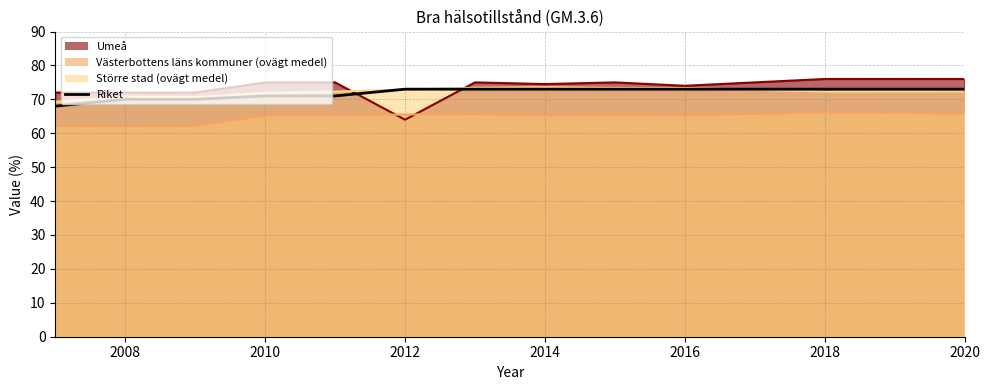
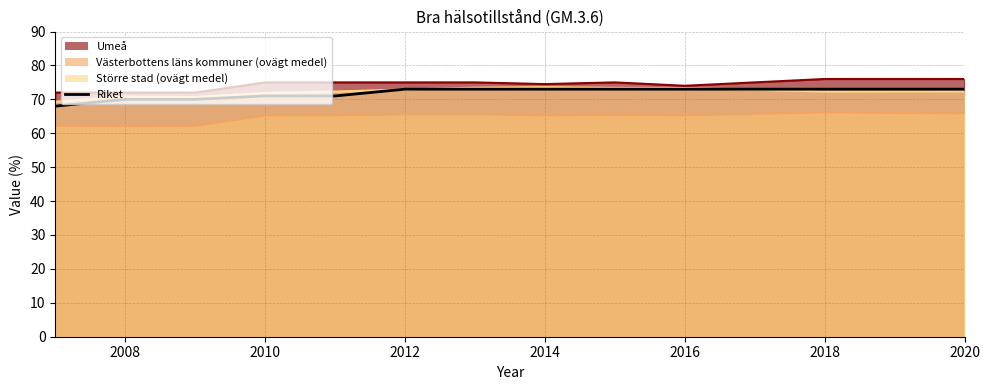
  {
    "Umeå": {
-     "2012": 64,
+     "2012": 75,
      "2014": 75,
      "2018": 76,
      "2020": 76
    }
  }
